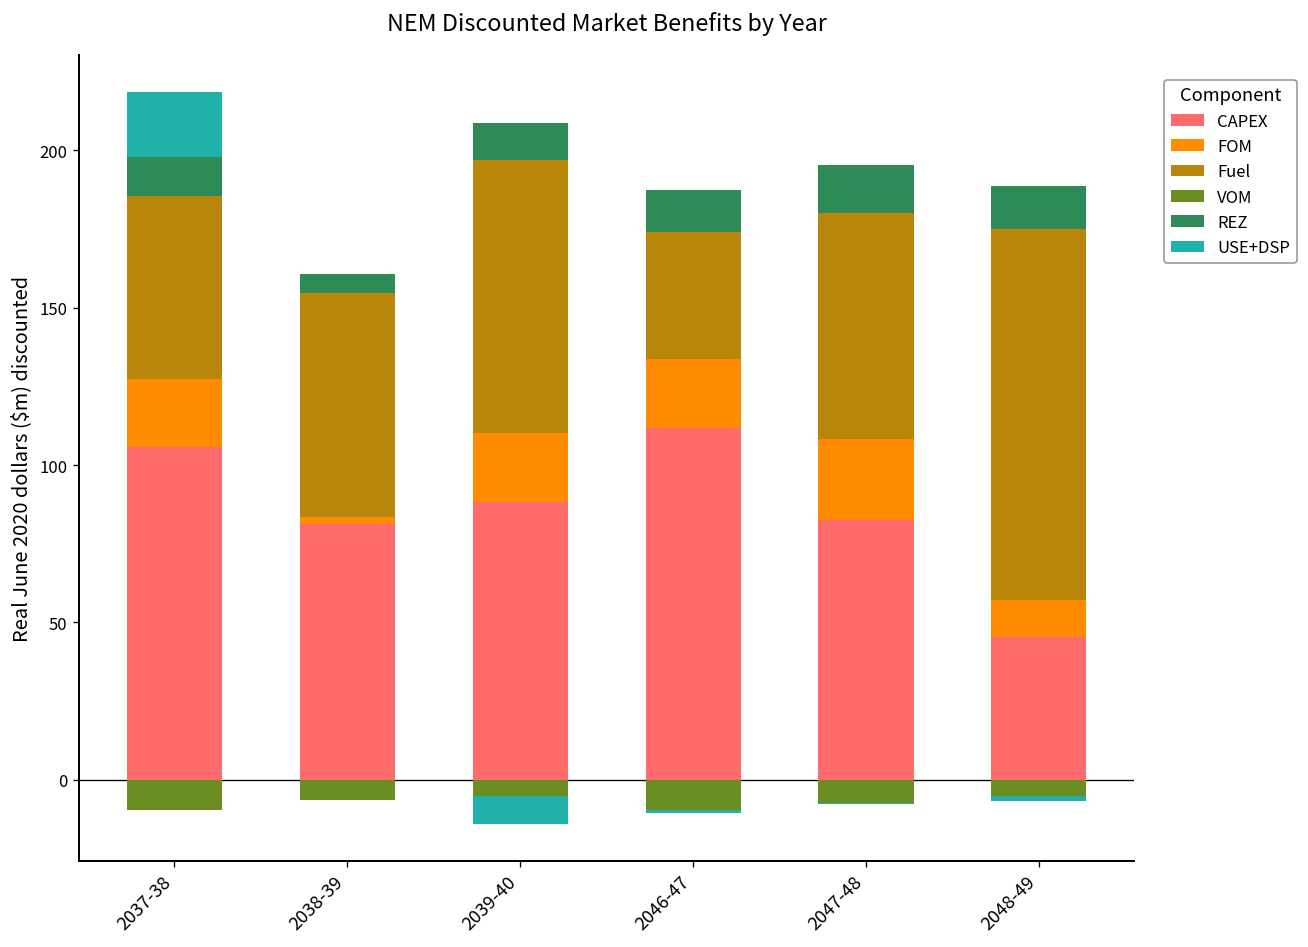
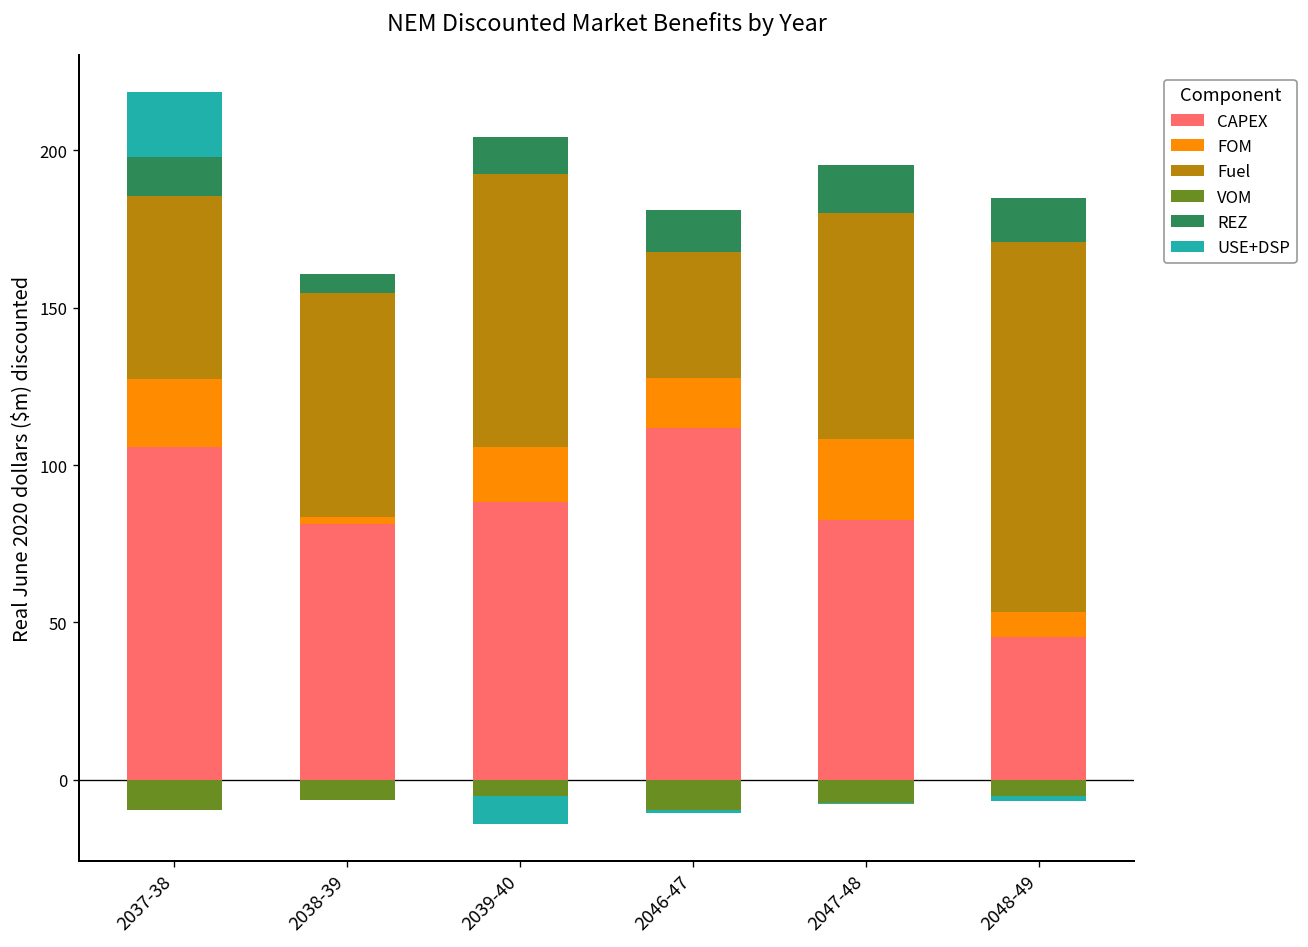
  {
    "FOM": {
      "2037-38": 21,
      "2038-39": 2,
-     "2039-40": 22,
-     "2046-47": 22,
+     "2039-40": 18,
+     "2046-47": 16,
      "2047-48": 26,
-     "2048-49": 12
+     "2048-49": 8
    },
    "REZ": {
      "2037-38": 13,
      "2038-39": 6,
      "2039-40": 12,
      "2046-47": 13,
      "2047-48": 15,
      "2048-49": 14
    }
  }
